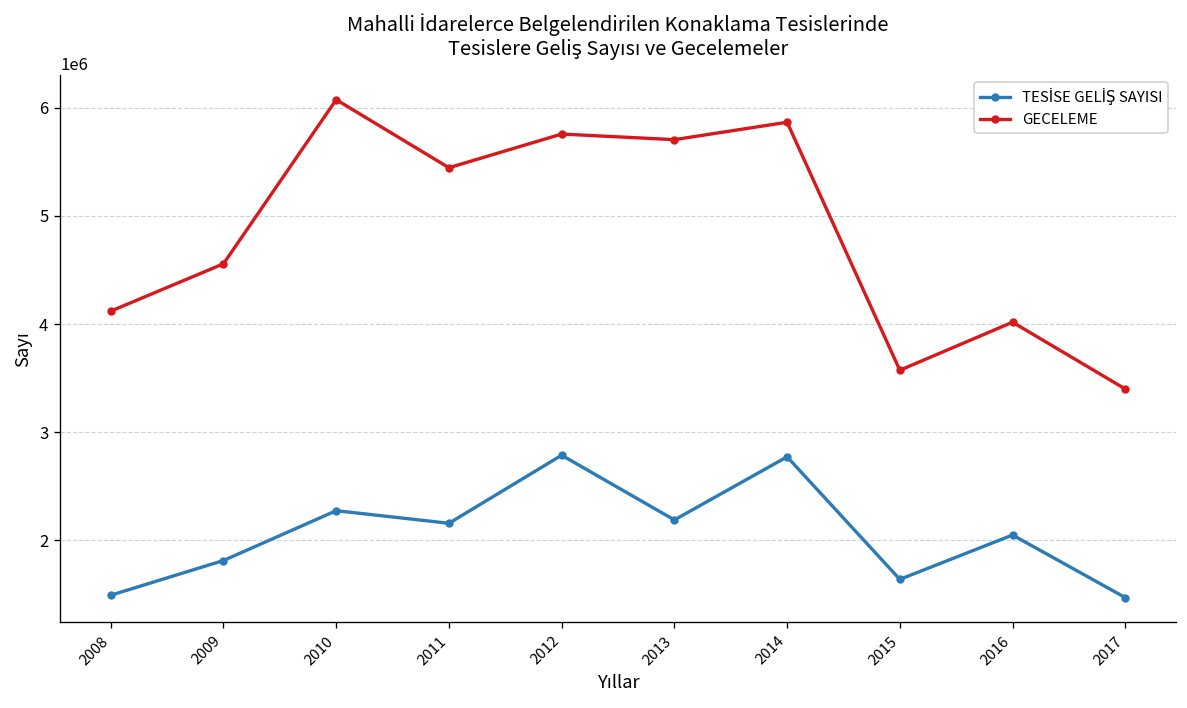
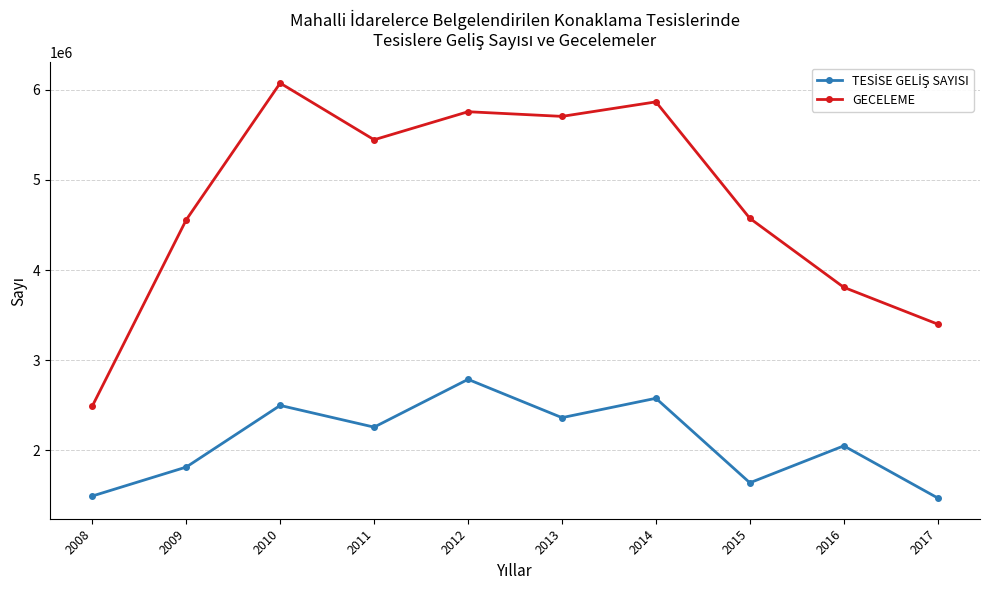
  {
    "TESİSE GELİŞ SAYISI": {
      "2008": 1500000,
      "2009": 1800000,
-     "2010": 2300000,
-     "2011": 2200000,
+     "2010": 2500000,
+     "2011": 2300000,
      "2012": 2800000,
-     "2013": 2200000,
-     "2014": 2800000,
+     "2013": 2400000,
+     "2014": 2600000,
      "2015": 1600000,
      "2016": 2100000,
      "2017": 1500000
    },
    "GECELEME": {
-     "2008": 4100000,
+     "2008": 2500000,
      "2009": 4600000,
      "2010": 6100000,
      "2011": 5400000,
      "2012": 5800000,
      "2013": 5700000,
      "2014": 5900000,
-     "2015": 3600000,
-     "2016": 4000000,
+     "2015": 4600000,
+     "2016": 3800000,
      "2017": 3400000
    }
  }
